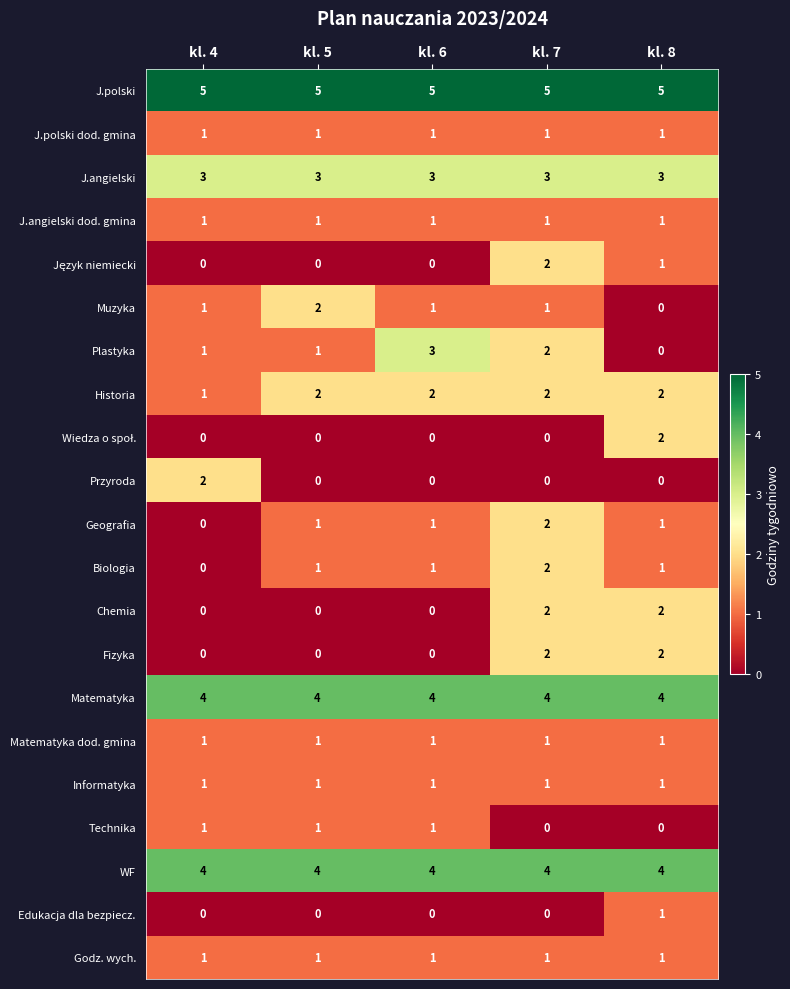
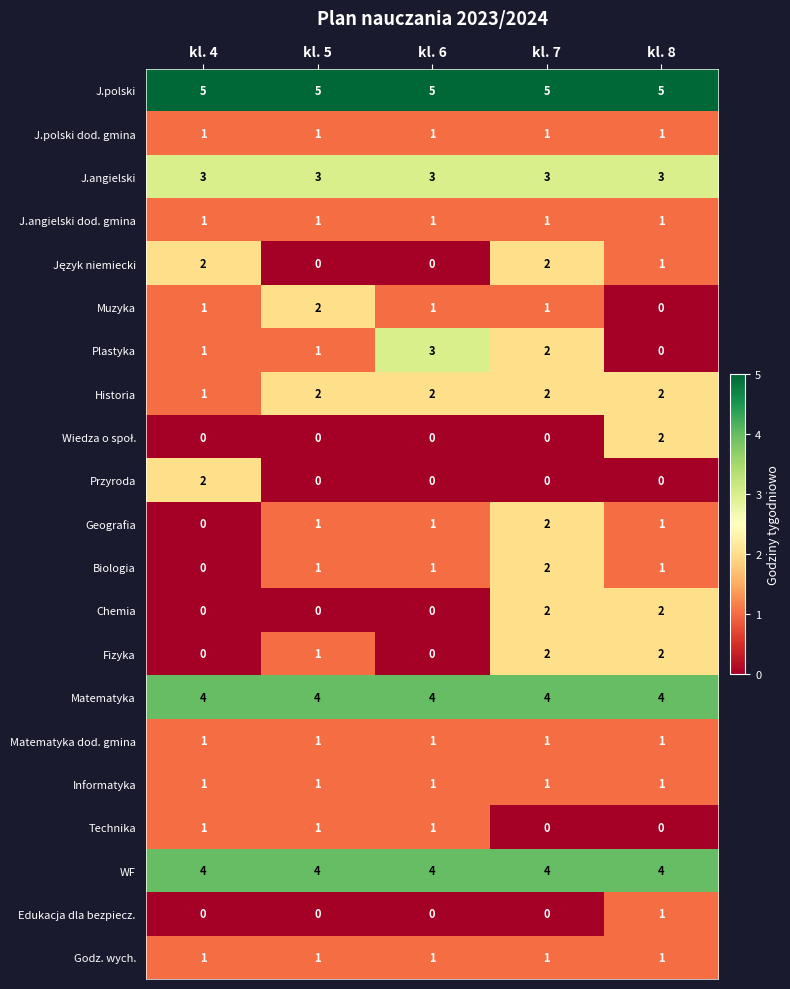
  {
    "J.polski": {
      "kl. 4": 5,
      "kl. 5": 5,
      "kl. 6": 5,
      "kl. 7": 5,
      "kl. 8": 5
    },
    "J.polski dod. gmina": {
      "kl. 4": 1,
      "kl. 5": 1,
      "kl. 6": 1,
      "kl. 7": 1,
      "kl. 8": 1
    },
    "J.angielski": {
      "kl. 4": 3,
      "kl. 5": 3,
      "kl. 6": 3,
      "kl. 7": 3,
      "kl. 8": 3
    },
    "J.angielski dod. gmina": {
      "kl. 4": 1,
      "kl. 5": 1,
      "kl. 6": 1,
      "kl. 7": 1,
      "kl. 8": 1
    },
    "Język niemiecki": {
-     "kl. 4": 0,
+     "kl. 4": 2,
      "kl. 5": 0,
      "kl. 6": 0,
      "kl. 7": 2,
      "kl. 8": 1
    },
    "Muzyka": {
      "kl. 4": 1,
      "kl. 5": 2,
      "kl. 6": 1,
      "kl. 7": 1,
      "kl. 8": 0
    },
    "Plastyka": {
      "kl. 4": 1,
      "kl. 5": 1,
      "kl. 6": 3,
      "kl. 7": 2,
      "kl. 8": 0
    },
    "Historia": {
      "kl. 4": 1,
      "kl. 5": 2,
      "kl. 6": 2,
      "kl. 7": 2,
      "kl. 8": 2
    },
    "Wiedza o społ.": {
      "kl. 4": 0,
      "kl. 5": 0,
      "kl. 6": 0,
      "kl. 7": 0,
      "kl. 8": 2
    },
    "Przyroda": {
      "kl. 4": 2,
      "kl. 5": 0,
      "kl. 6": 0,
      "kl. 7": 0,
      "kl. 8": 0
    },
    "Geografia": {
      "kl. 4": 0,
      "kl. 5": 1,
      "kl. 6": 1,
      "kl. 7": 2,
      "kl. 8": 1
    },
    "Biologia": {
      "kl. 4": 0,
      "kl. 5": 1,
      "kl. 6": 1,
      "kl. 7": 2,
      "kl. 8": 1
    },
    "Chemia": {
      "kl. 4": 0,
      "kl. 5": 0,
      "kl. 6": 0,
      "kl. 7": 2,
      "kl. 8": 2
    },
    "Fizyka": {
      "kl. 4": 0,
-     "kl. 5": 0,
+     "kl. 5": 1,
      "kl. 6": 0,
      "kl. 7": 2,
      "kl. 8": 2
    },
    "Matematyka": {
      "kl. 4": 4,
      "kl. 5": 4,
      "kl. 6": 4,
      "kl. 7": 4,
      "kl. 8": 4
    },
    "Matematyka dod. gmina": {
      "kl. 4": 1,
      "kl. 5": 1,
      "kl. 6": 1,
      "kl. 7": 1,
      "kl. 8": 1
    },
    "Informatyka": {
      "kl. 4": 1,
      "kl. 5": 1,
      "kl. 6": 1,
      "kl. 7": 1,
      "kl. 8": 1
    },
    "Technika": {
      "kl. 4": 1,
      "kl. 5": 1,
      "kl. 6": 1,
      "kl. 7": 0,
      "kl. 8": 0
    },
    "WF": {
      "kl. 4": 4,
      "kl. 5": 4,
      "kl. 6": 4,
      "kl. 7": 4,
      "kl. 8": 4
    },
    "Edukacja dla bezpiecz.": {
      "kl. 4": 0,
      "kl. 5": 0,
      "kl. 6": 0,
      "kl. 7": 0,
      "kl. 8": 1
    },
    "Godz. wych.": {
      "kl. 4": 1,
      "kl. 5": 1,
      "kl. 6": 1,
      "kl. 7": 1,
      "kl. 8": 1
    }
  }
